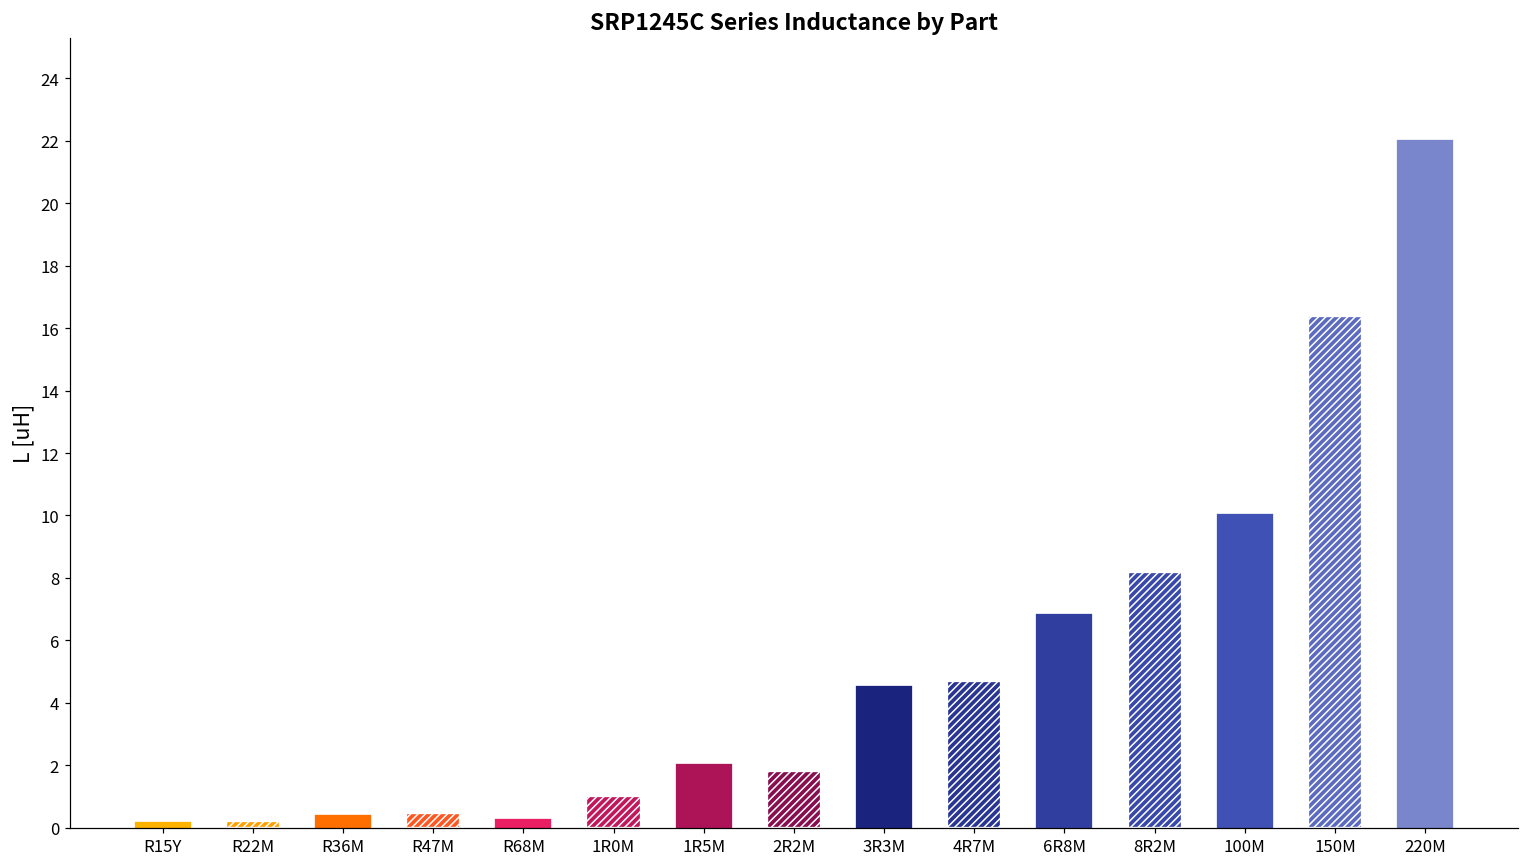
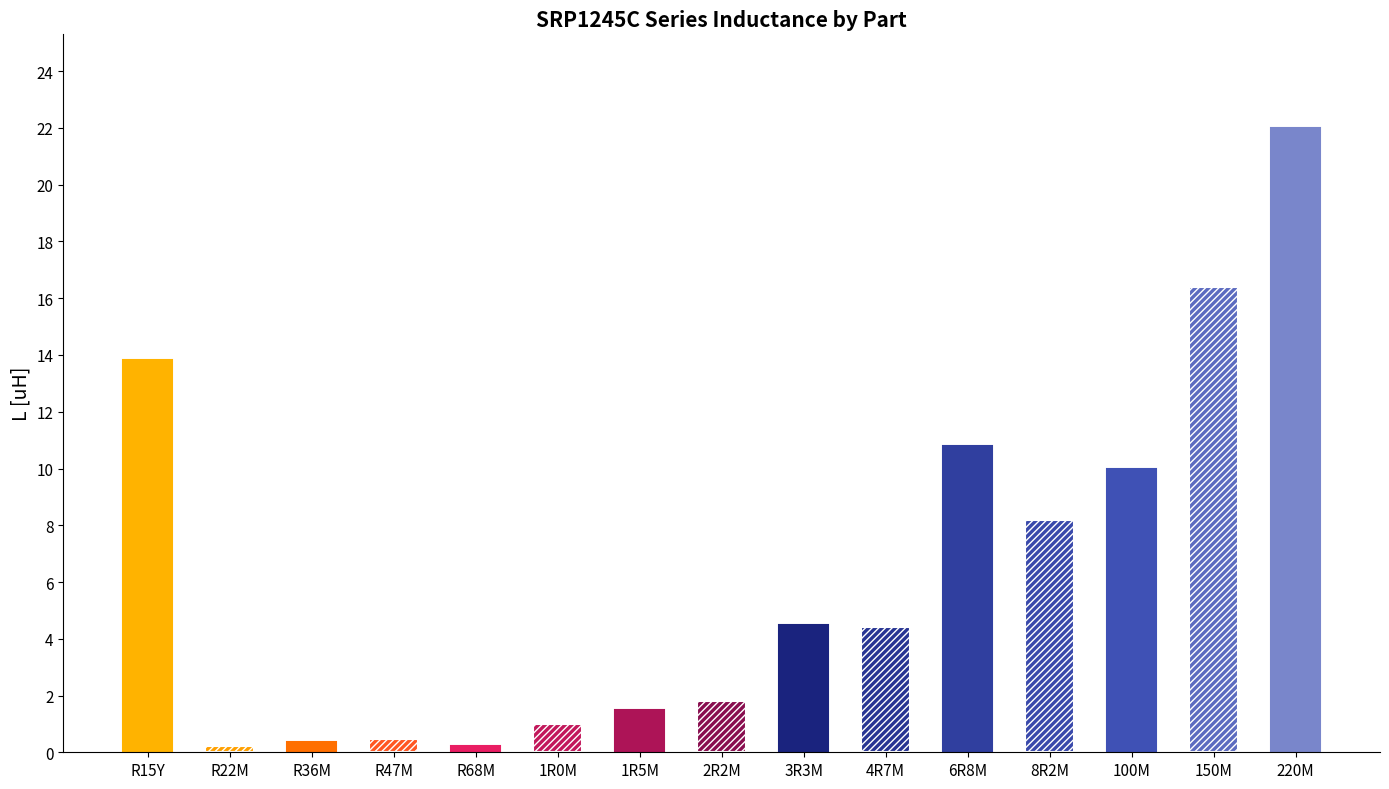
  {
-   "R15Y": 0.2,
+   "R15Y": 13.8,
    "R22M": 0.2,
    "R36M": 0.4,
    "R47M": 0.5,
    "R68M": 0.2,
    "1R0M": 1.0,
-   "1R5M": 2.0,
+   "1R5M": 1.5,
    "2R2M": 1.8,
    "3R3M": 4.5,
-   "4R7M": 4.7,
-   "6R8M": 6.8,
+   "4R7M": 4.4,
+   "6R8M": 10.8,
    "8R2M": 8.2,
    "100M": 10.0,
    "150M": 16.4,
    "220M": 22.0
  }
